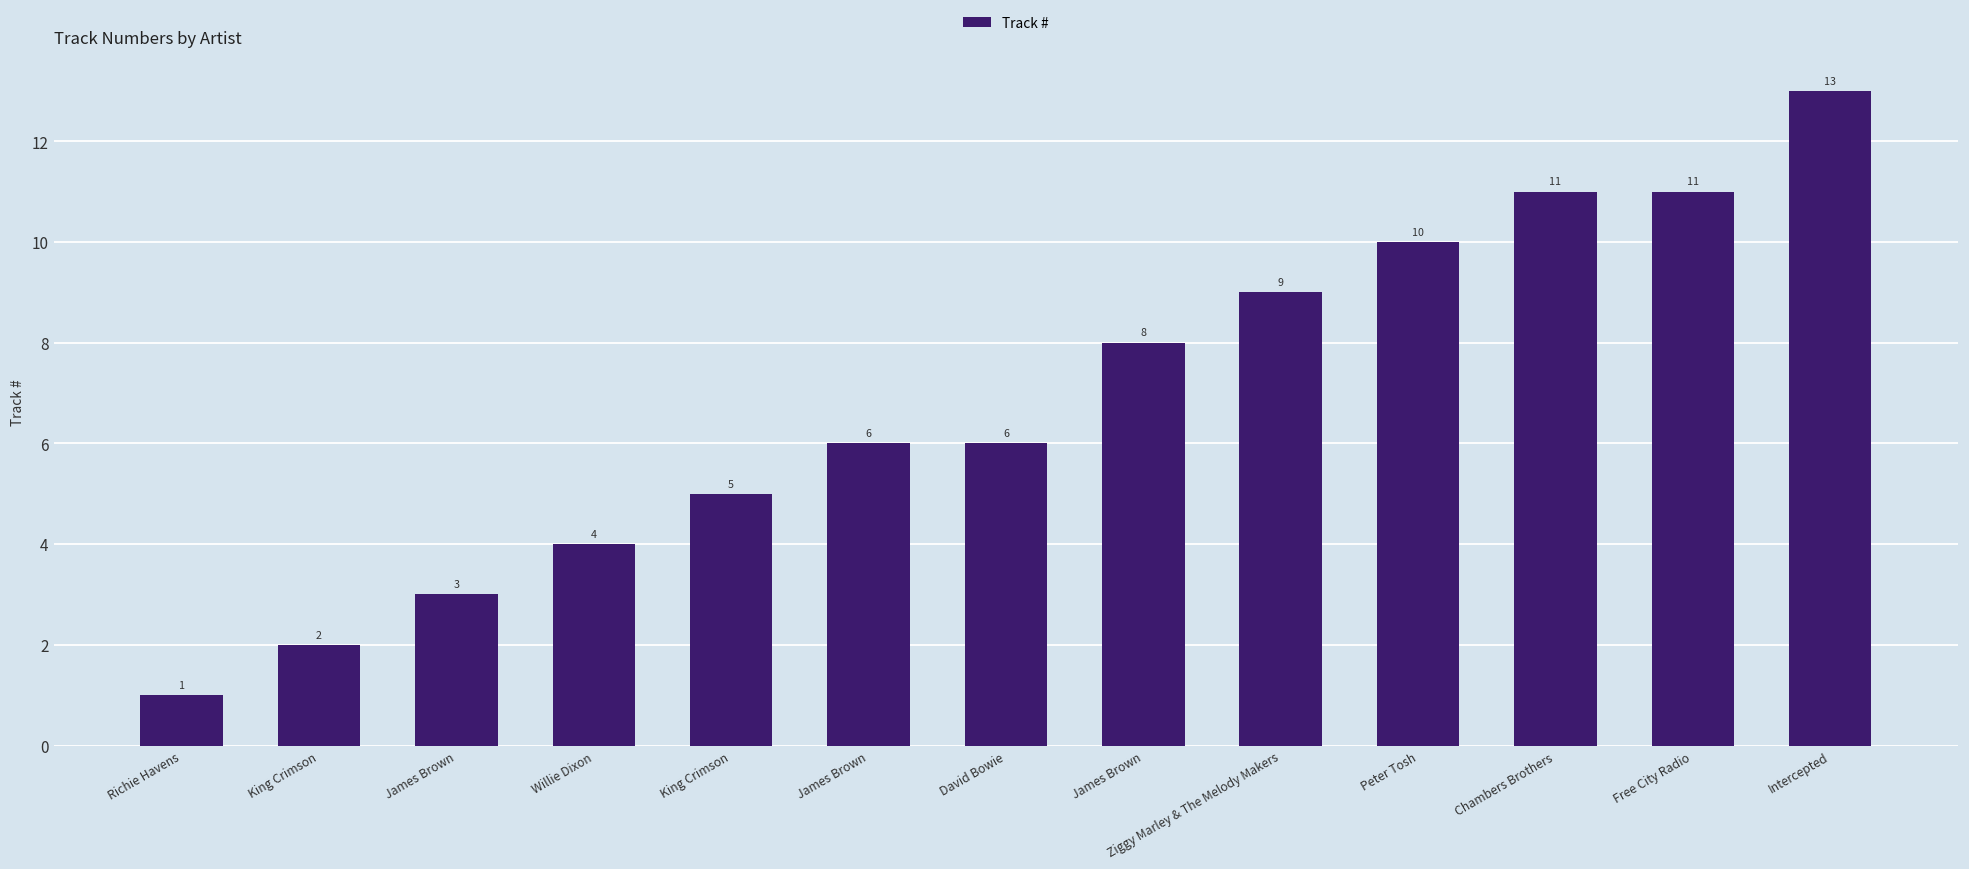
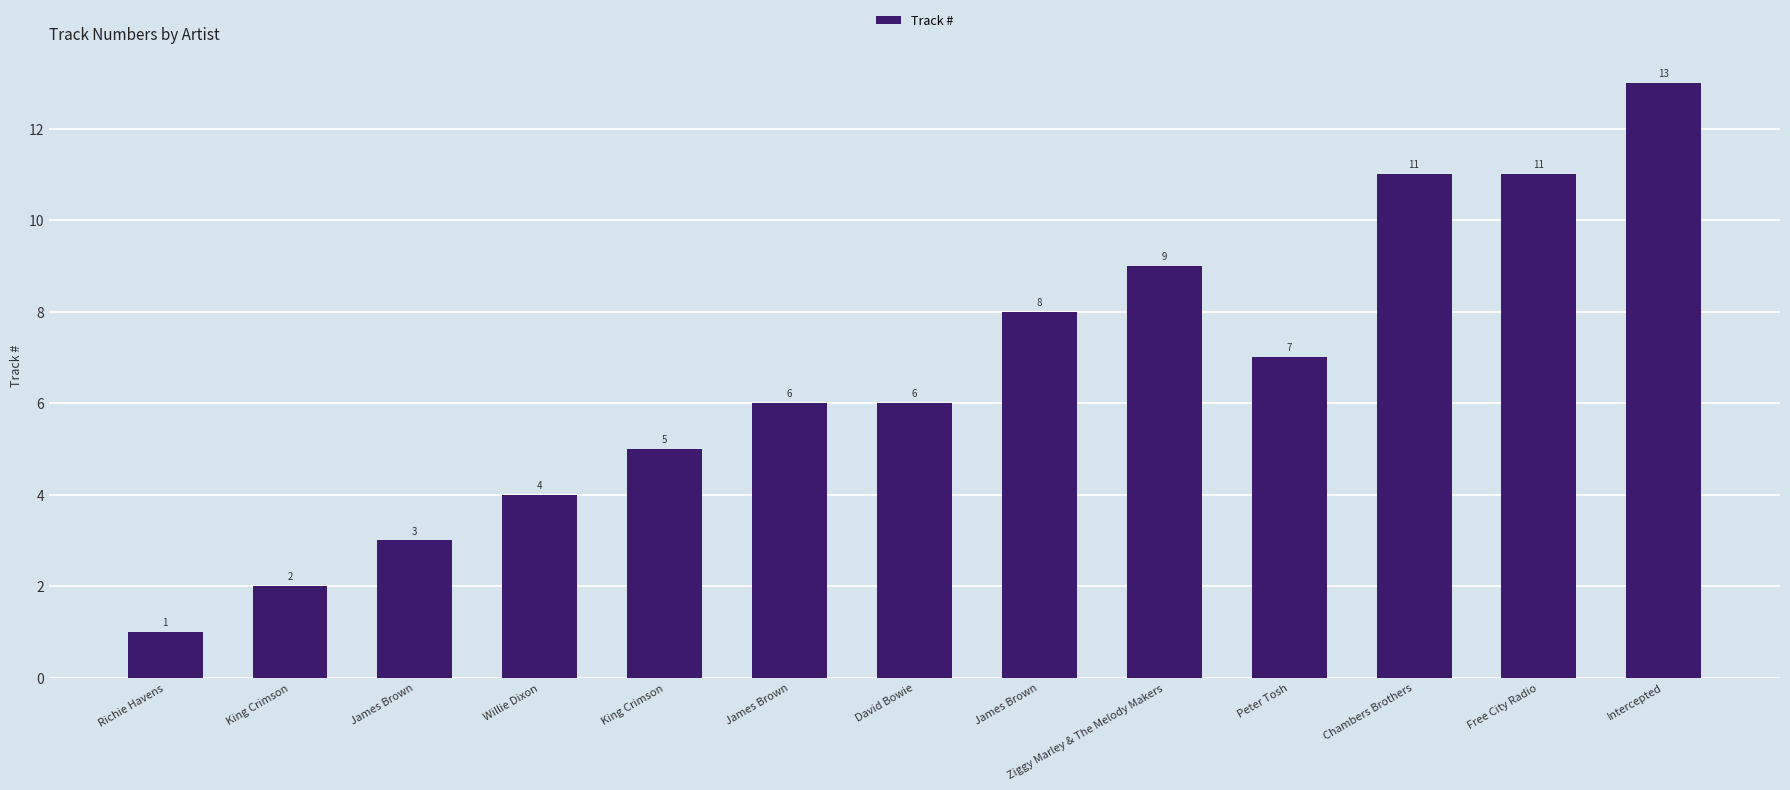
  {
    "Richie Havens": 1,
    "Willie Dixon": 4,
    "David Bowie": 6,
    "Ziggy Marley & The Melody Makers": 9,
-   "Peter Tosh": 10,
+   "Peter Tosh": 7,
    "Chambers Brothers": 11,
    "Free City Radio": 11,
    "Intercepted": 13
  }
